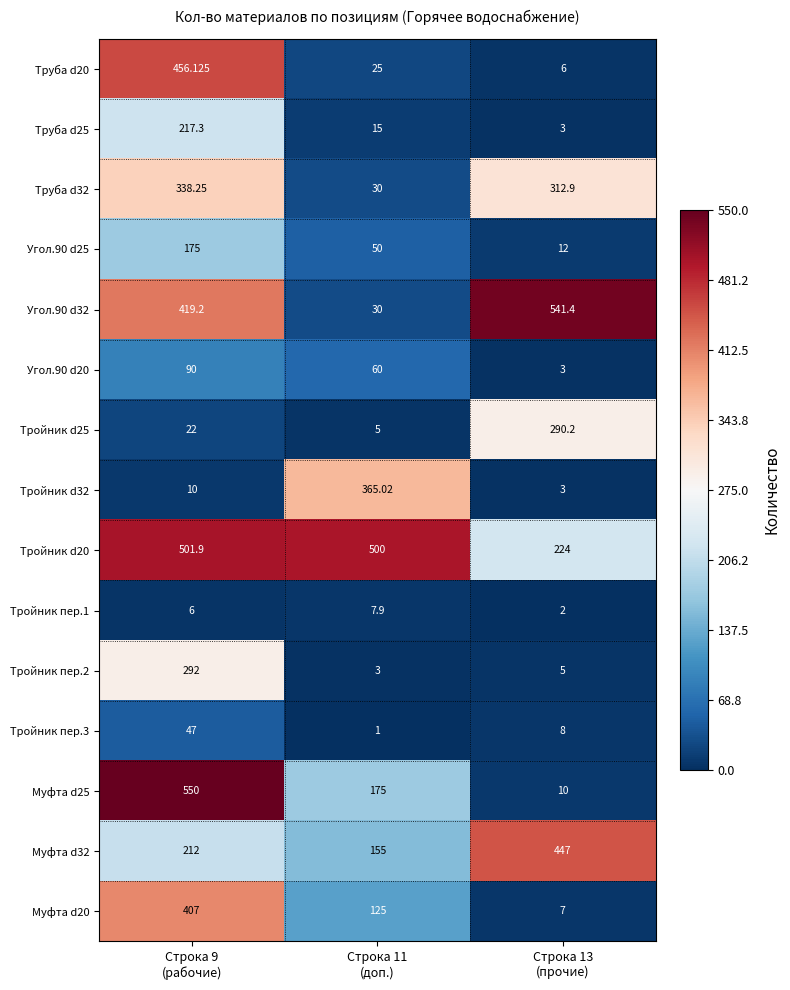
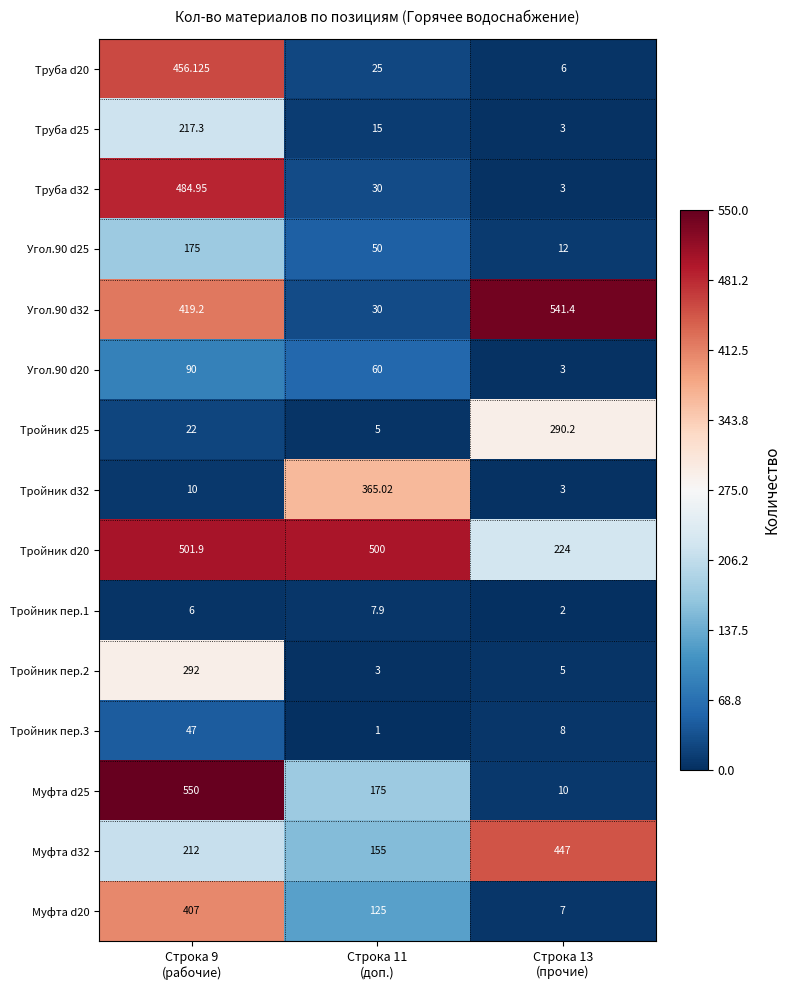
  {
    "Труба d20": {
      "Строка 9 (рабочие)": 456.125,
      "Строка 11 (доп.)": 25,
      "Строка 13 (прочие)": 6
    },
    "Труба d25": {
      "Строка 9 (рабочие)": 217.3,
      "Строка 11 (доп.)": 15,
      "Строка 13 (прочие)": 3
    },
    "Труба d32": {
-     "Строка 9 (рабочие)": 338.25,
+     "Строка 9 (рабочие)": 484.95,
      "Строка 11 (доп.)": 30,
-     "Строка 13 (прочие)": 312.9
+     "Строка 13 (прочие)": 3
    },
    "Угол.90 d25": {
      "Строка 9 (рабочие)": 175,
      "Строка 11 (доп.)": 50,
      "Строка 13 (прочие)": 12
    },
    "Угол.90 d32": {
      "Строка 9 (рабочие)": 419.2,
      "Строка 11 (доп.)": 30,
      "Строка 13 (прочие)": 541.4
    },
    "Угол.90 d20": {
      "Строка 9 (рабочие)": 90,
      "Строка 11 (доп.)": 60,
      "Строка 13 (прочие)": 3
    },
    "Тройник d25": {
      "Строка 9 (рабочие)": 22,
      "Строка 11 (доп.)": 5,
      "Строка 13 (прочие)": 290.2
    },
    "Тройник d32": {
      "Строка 9 (рабочие)": 10,
      "Строка 11 (доп.)": 365.02,
      "Строка 13 (прочие)": 3
    },
    "Тройник d20": {
      "Строка 9 (рабочие)": 501.9,
      "Строка 11 (доп.)": 500,
      "Строка 13 (прочие)": 224
    },
    "Тройник пер.1": {
      "Строка 9 (рабочие)": 6,
      "Строка 11 (доп.)": 7.9,
      "Строка 13 (прочие)": 2
    },
    "Тройник пер.2": {
      "Строка 9 (рабочие)": 292,
      "Строка 11 (доп.)": 3,
      "Строка 13 (прочие)": 5
    },
    "Тройник пер.3": {
      "Строка 9 (рабочие)": 47,
      "Строка 11 (доп.)": 1,
      "Строка 13 (прочие)": 8
    },
    "Муфта d25": {
      "Строка 9 (рабочие)": 550,
      "Строка 11 (доп.)": 175,
      "Строка 13 (прочие)": 10
    },
    "Муфта d32": {
      "Строка 9 (рабочие)": 212,
      "Строка 11 (доп.)": 155,
      "Строка 13 (прочие)": 447
    },
    "Муфта d20": {
      "Строка 9 (рабочие)": 407,
      "Строка 11 (доп.)": 125,
      "Строка 13 (прочие)": 7
    }
  }
